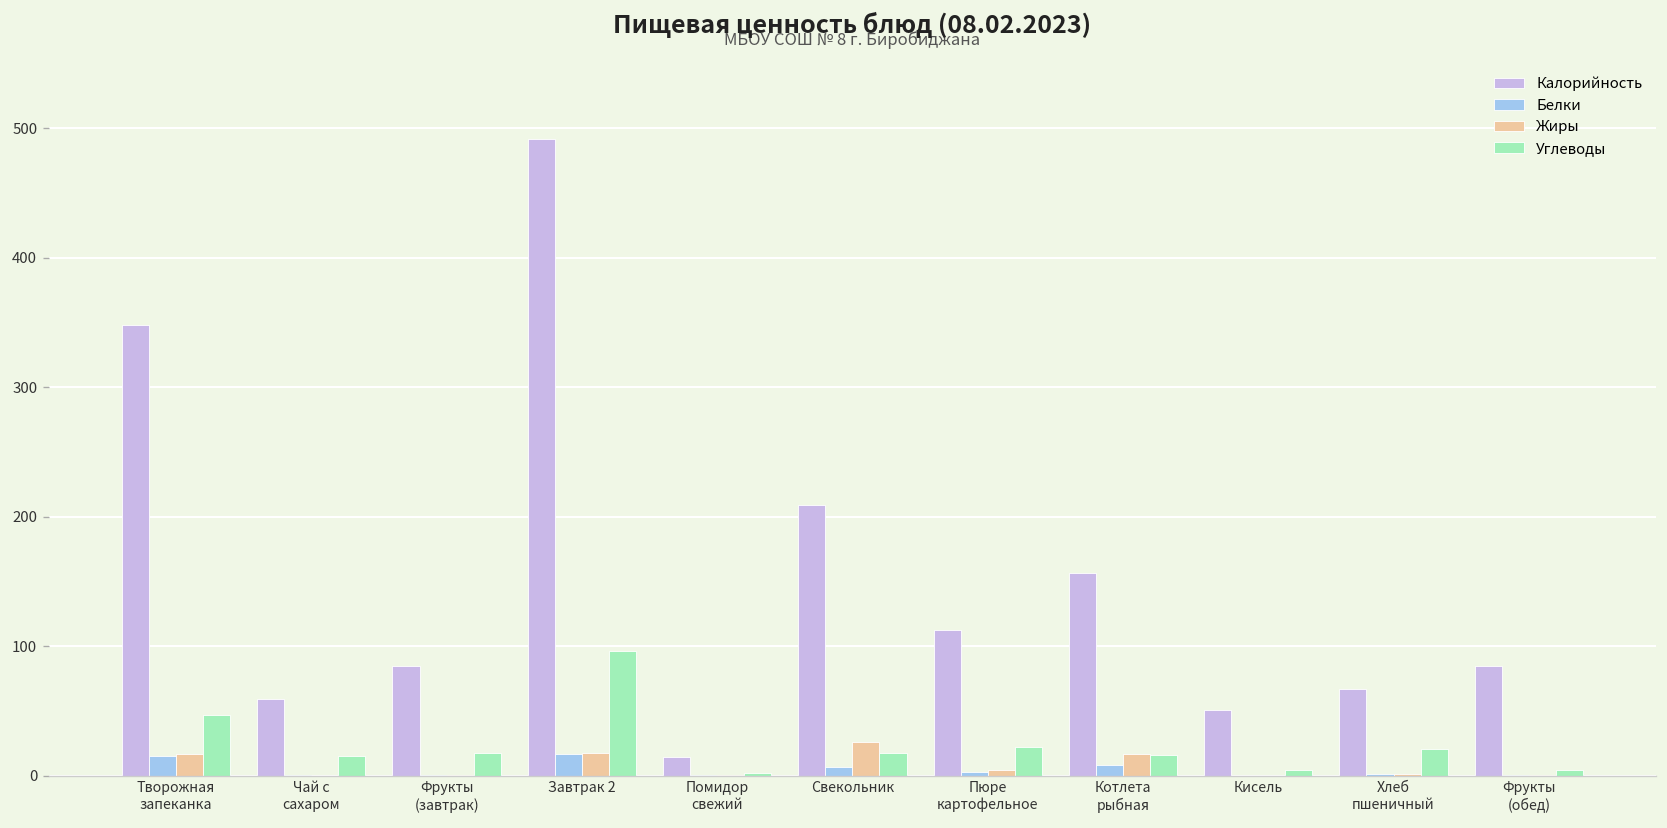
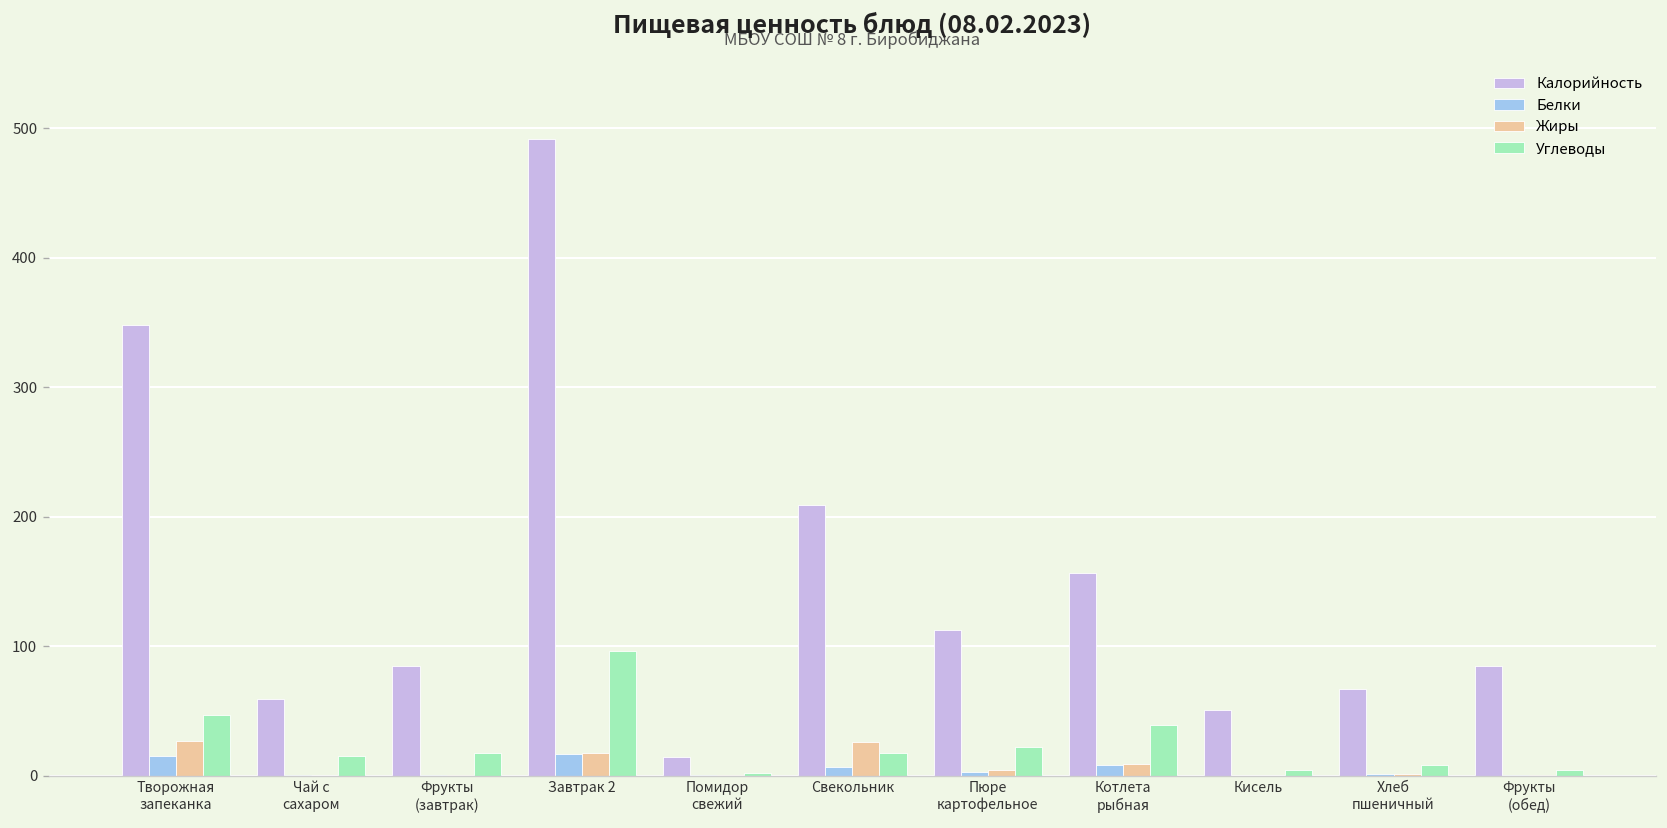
  {
    "Жиры": {
-     "Творожная запеканка": 16,
+     "Творожная запеканка": 27,
      "Чай с сахаром": 0,
      "Завтрак 2": 17,
      "Свекольник": 26,
      "Пюре картофельное": 5,
-     "Котлета рыбная": 17,
+     "Котлета рыбная": 9,
      "Кисель": 0
    },
    "Углеводы": {
      "Творожная запеканка": 47,
      "Чай с сахаром": 15,
      "Фрукты (завтрак)": 18,
      "Завтрак 2": 96,
      "Свекольник": 18,
      "Пюре картофельное": 22,
-     "Котлета рыбная": 16,
+     "Котлета рыбная": 39,
      "Кисель": 4,
-     "Хлеб пшеничный": 20,
+     "Хлеб пшеничный": 9,
      "Фрукты (обед)": 4
    }
  }
